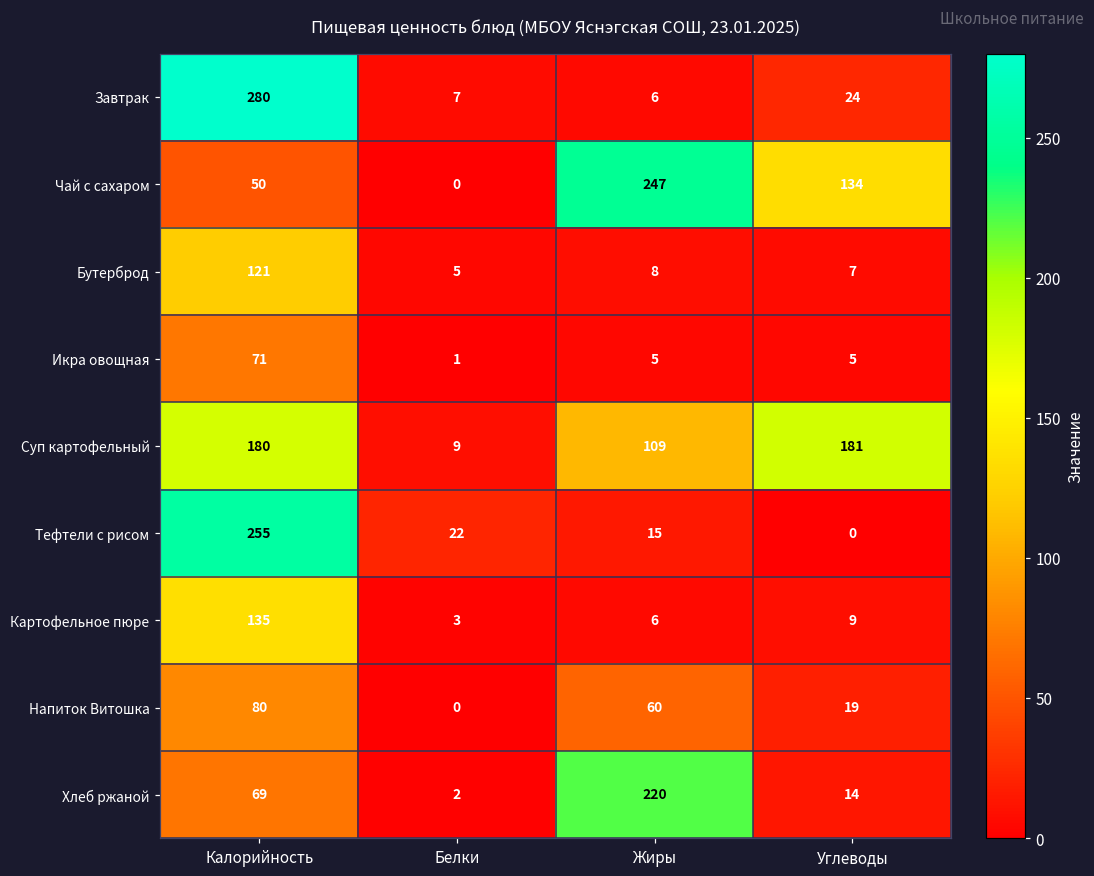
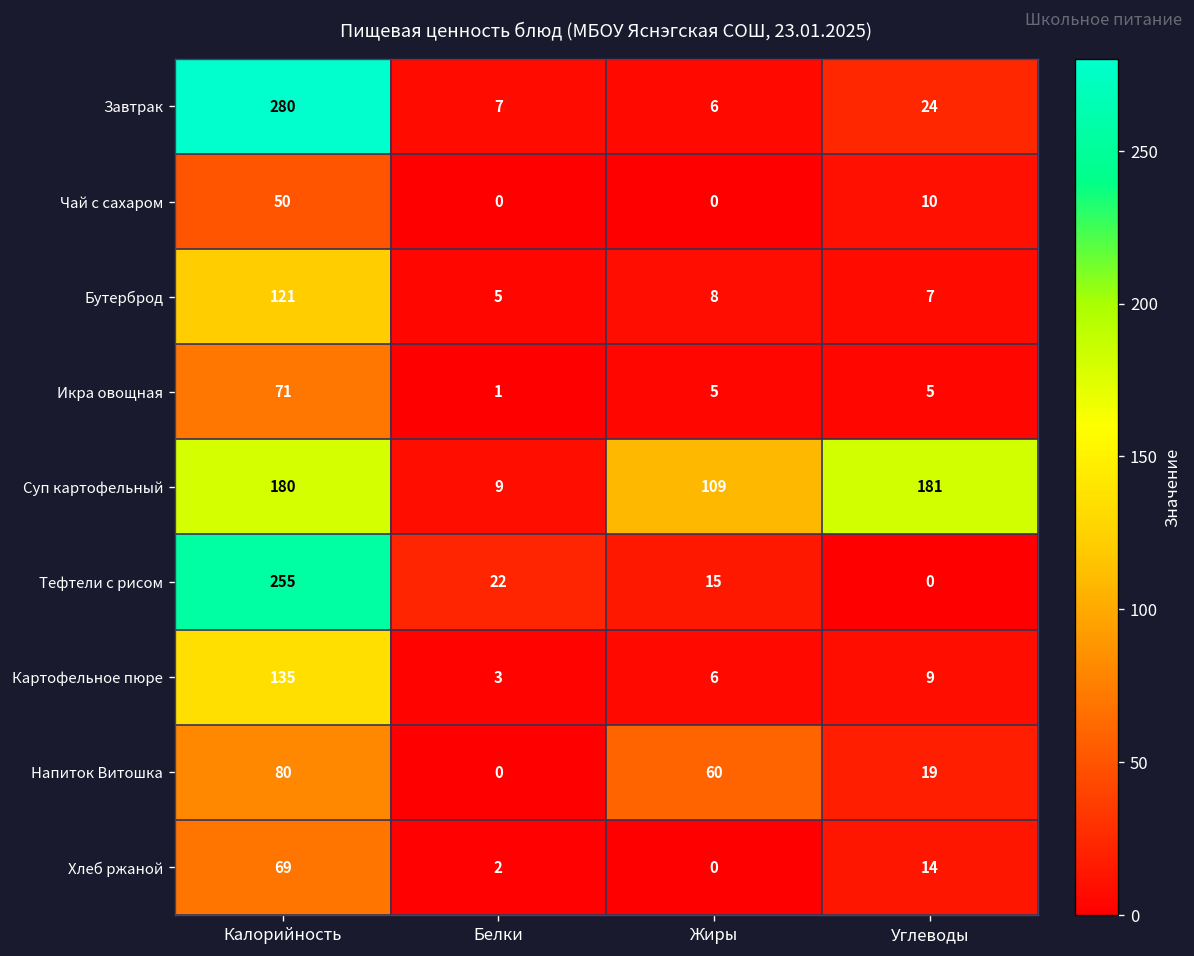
  {
    "Завтрак": {
      "Калорийность": 280,
      "Белки": 7,
      "Жиры": 6,
      "Углеводы": 24
    },
    "Чай с сахаром": {
      "Калорийность": 50,
      "Белки": 0,
-     "Жиры": 247,
-     "Углеводы": 134
+     "Жиры": 0,
+     "Углеводы": 10
    },
    "Бутерброд": {
      "Калорийность": 121,
      "Белки": 5,
      "Жиры": 8,
      "Углеводы": 7
    },
    "Икра овощная": {
      "Калорийность": 71,
      "Белки": 1,
      "Жиры": 5,
      "Углеводы": 5
    },
    "Суп картофельный": {
      "Калорийность": 180,
      "Белки": 9,
      "Жиры": 109,
      "Углеводы": 181
    },
    "Тефтели с рисом": {
      "Калорийность": 255,
      "Белки": 22,
      "Жиры": 15,
      "Углеводы": 0
    },
    "Картофельное пюре": {
      "Калорийность": 135,
      "Белки": 3,
      "Жиры": 6,
      "Углеводы": 9
    },
    "Напиток Витошка": {
      "Калорийность": 80,
      "Белки": 0,
      "Жиры": 60,
      "Углеводы": 19
    },
    "Хлеб ржаной": {
      "Калорийность": 69,
      "Белки": 2,
-     "Жиры": 220,
+     "Жиры": 0,
      "Углеводы": 14
    }
  }
